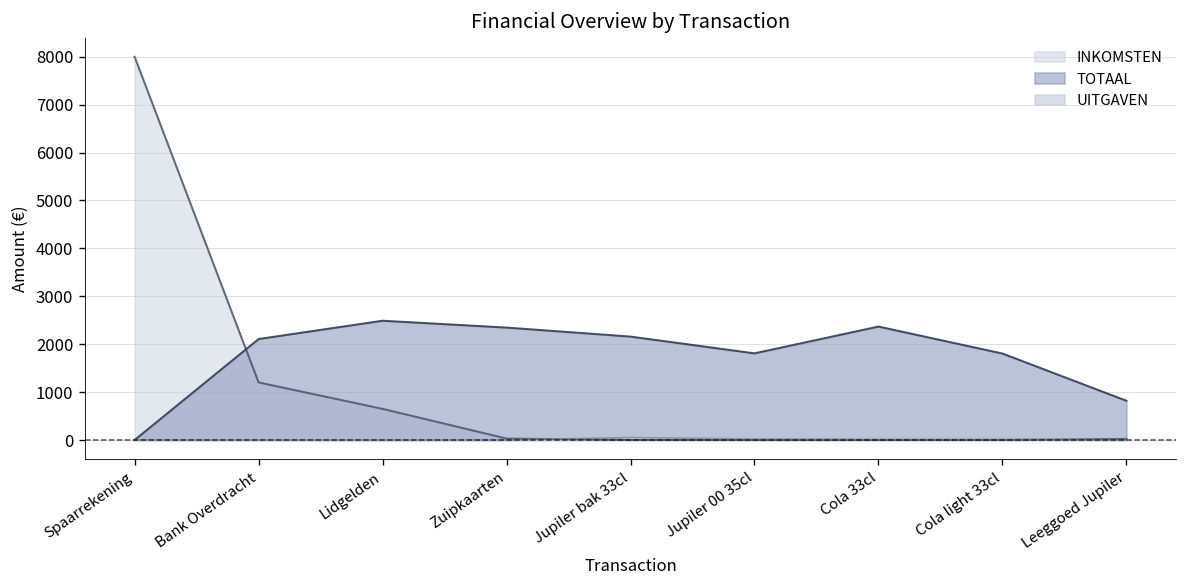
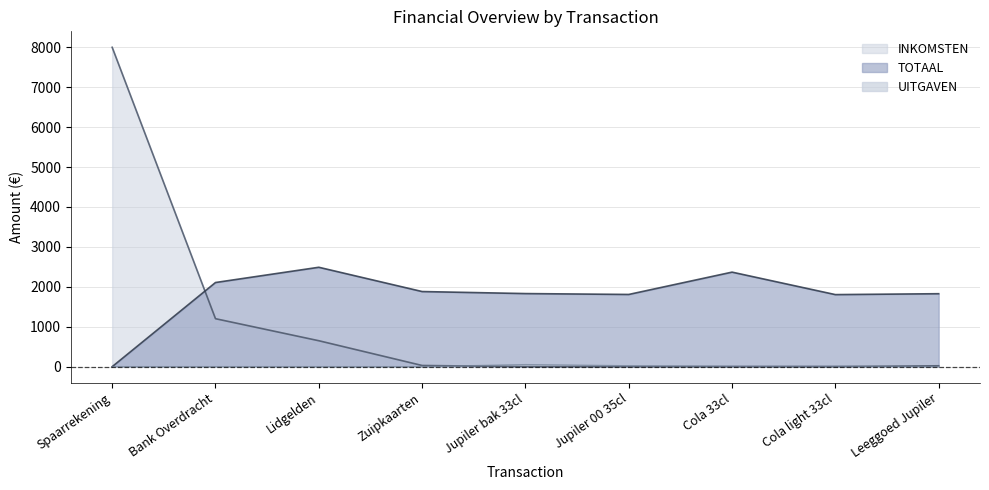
  {
    "TOTAAL": {
      "Bank Overdracht": 2100,
      "Lidgelden": 2500,
-     "Zuipkaarten": 2300,
-     "Jupiler bak 33cl": 2200,
+     "Zuipkaarten": 1900,
+     "Jupiler bak 33cl": 1800,
      "Jupiler 00 35cl": 1800,
      "Cola 33cl": 2400,
      "Cola light 33cl": 1800,
-     "Leeggoed Jupiler": 800
+     "Leeggoed Jupiler": 1800
    }
  }
